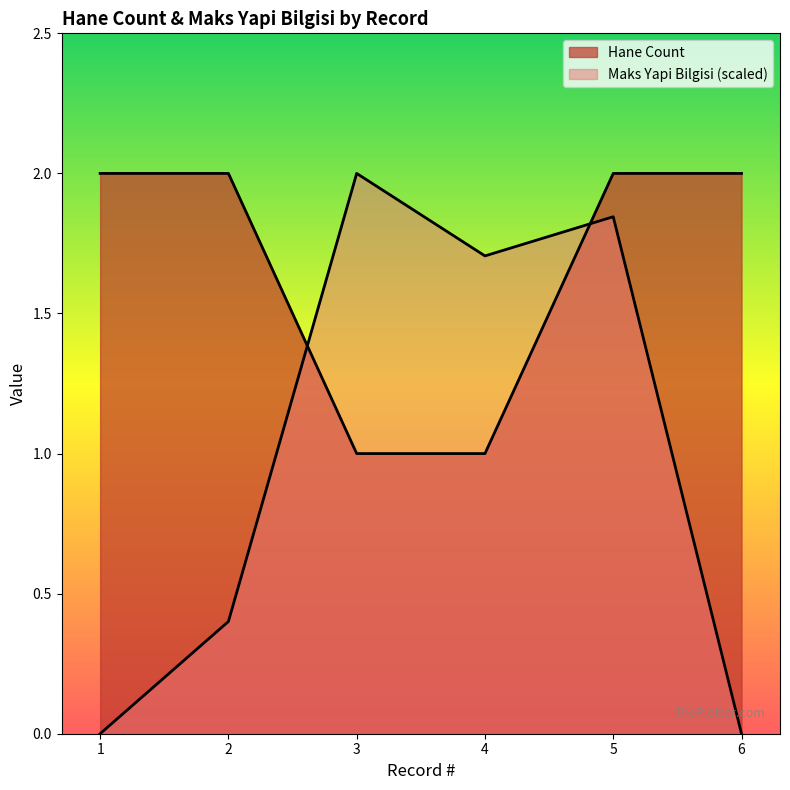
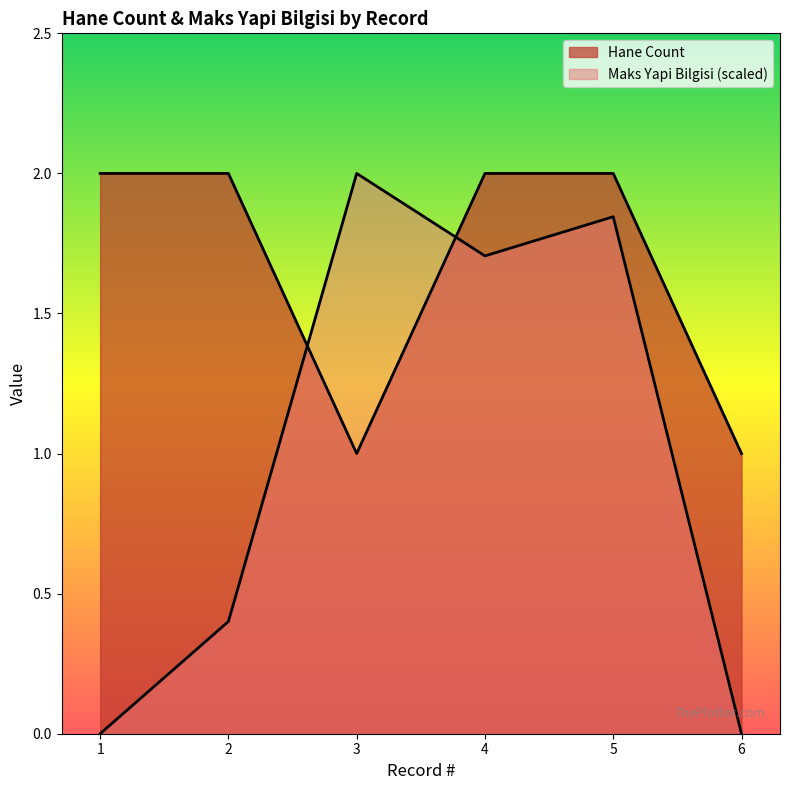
  {
    "Hane Count": {
      "1": 2,
      "2": 2,
      "3": 1,
-     "4": 1,
+     "4": 2,
      "5": 2,
-     "6": 2
+     "6": 1
    },
    "Maks Yapi Bilgisi (scaled)": {
      "1": 0,
      "2": 0.40,
      "3": 2,
      "4": 1.71,
      "5": 1.85,
      "6": 0
    }
  }
